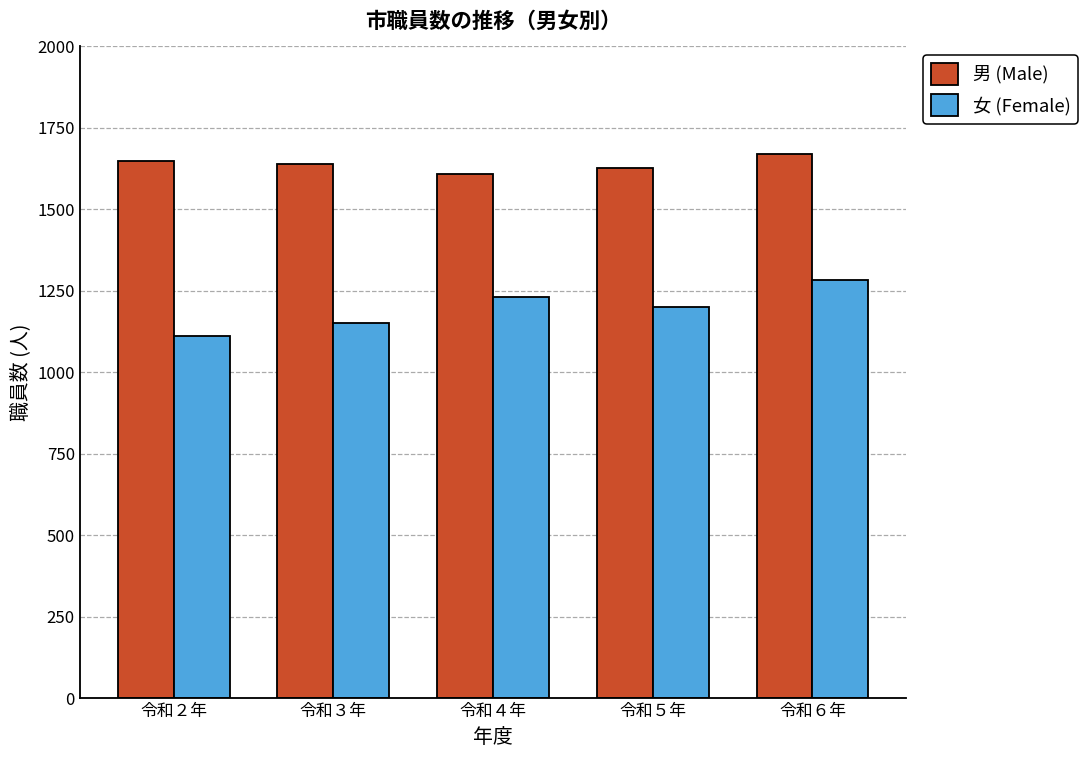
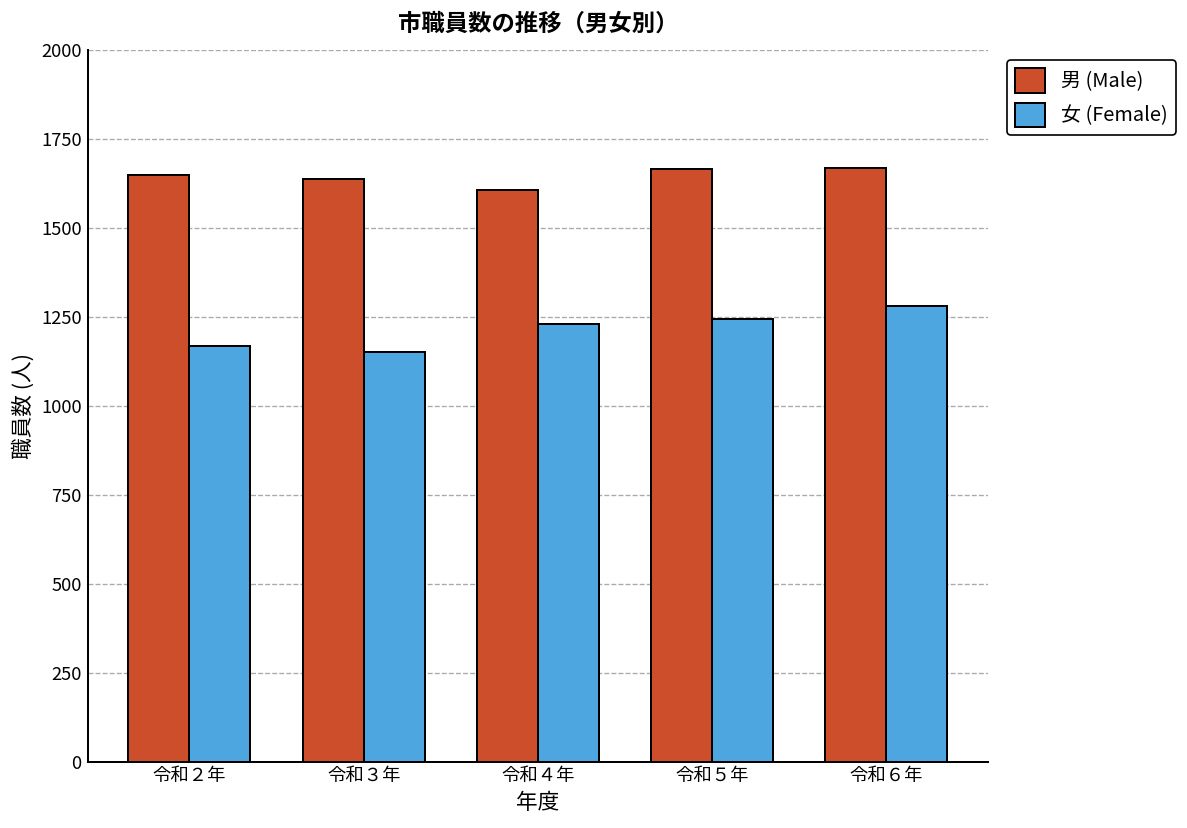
  {
    "男 (Male)": {
      "令和２年": 1650,
      "令和３年": 1640,
      "令和４年": 1610,
-     "令和５年": 1630,
+     "令和５年": 1670,
      "令和６年": 1670
    },
    "女 (Female)": {
-     "令和２年": 1110,
+     "令和２年": 1170,
      "令和３年": 1150,
      "令和４年": 1230,
-     "令和５年": 1200,
+     "令和５年": 1240,
      "令和６年": 1280
    }
  }
